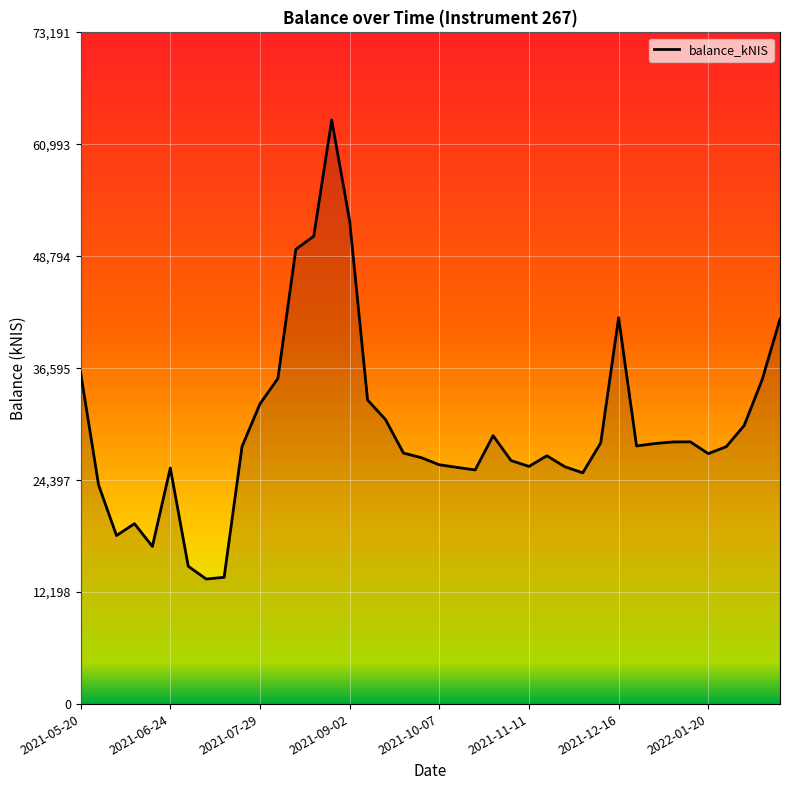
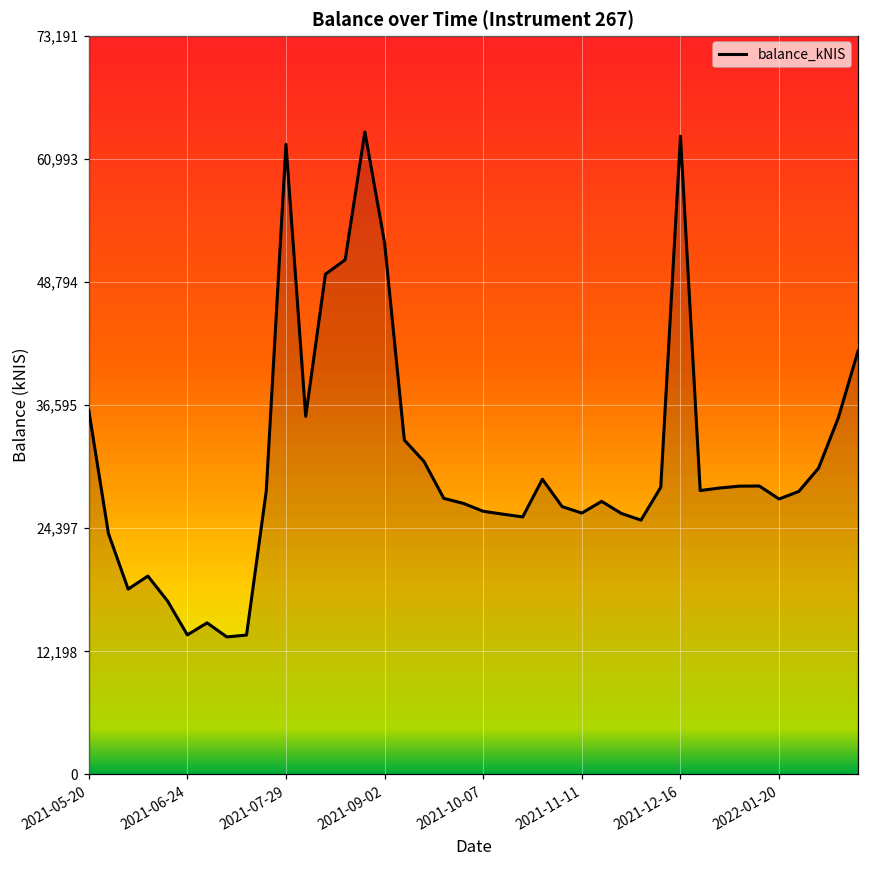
  {
    "2021-05-20": "36,000",
-   "2021-06-24": "26,000",
-   "2021-07-29": "33,000",
+   "2021-06-24": "14,000",
+   "2021-07-29": "62,000",
    "2021-09-02": "53,000",
    "2021-10-07": "26,000",
    "2021-11-11": "26,000",
-   "2021-12-16": "42,000",
+   "2021-12-16": "63,000",
    "2022-01-20": "27,000"
  }
